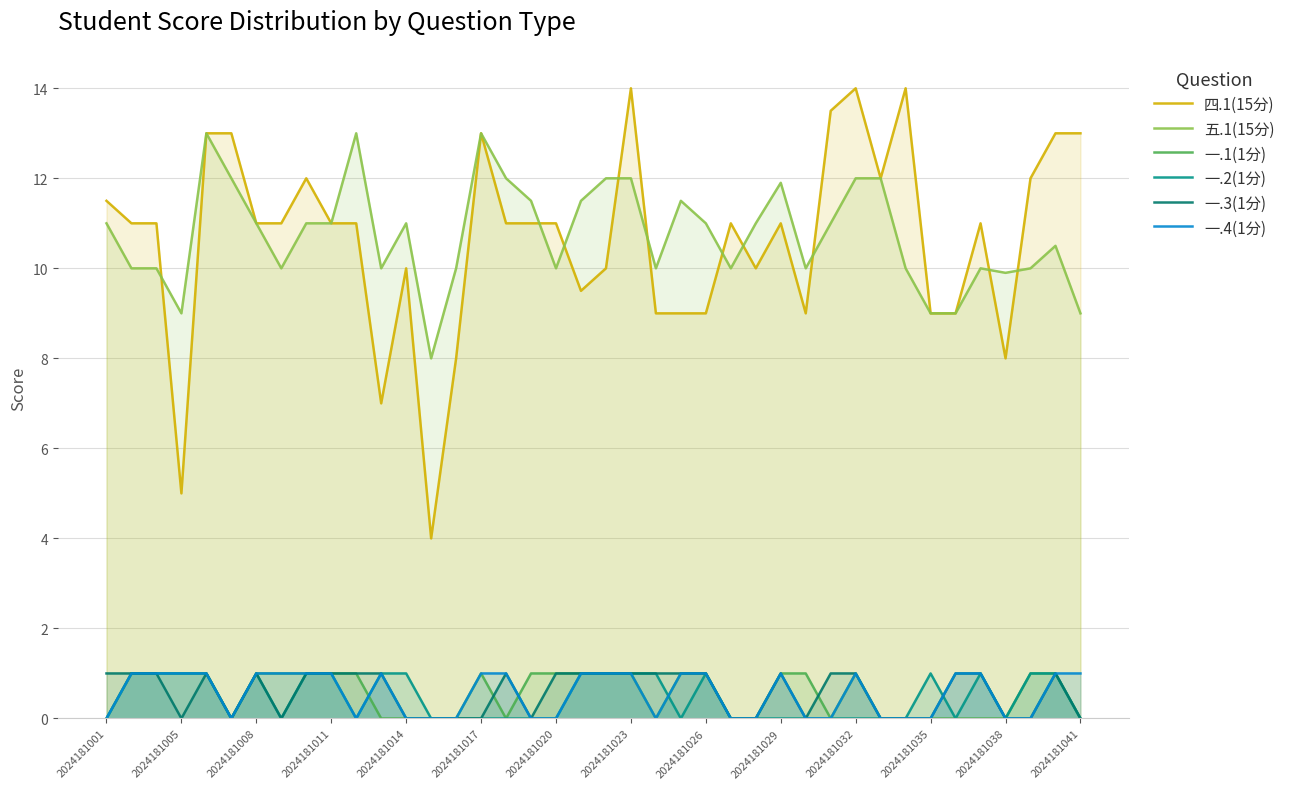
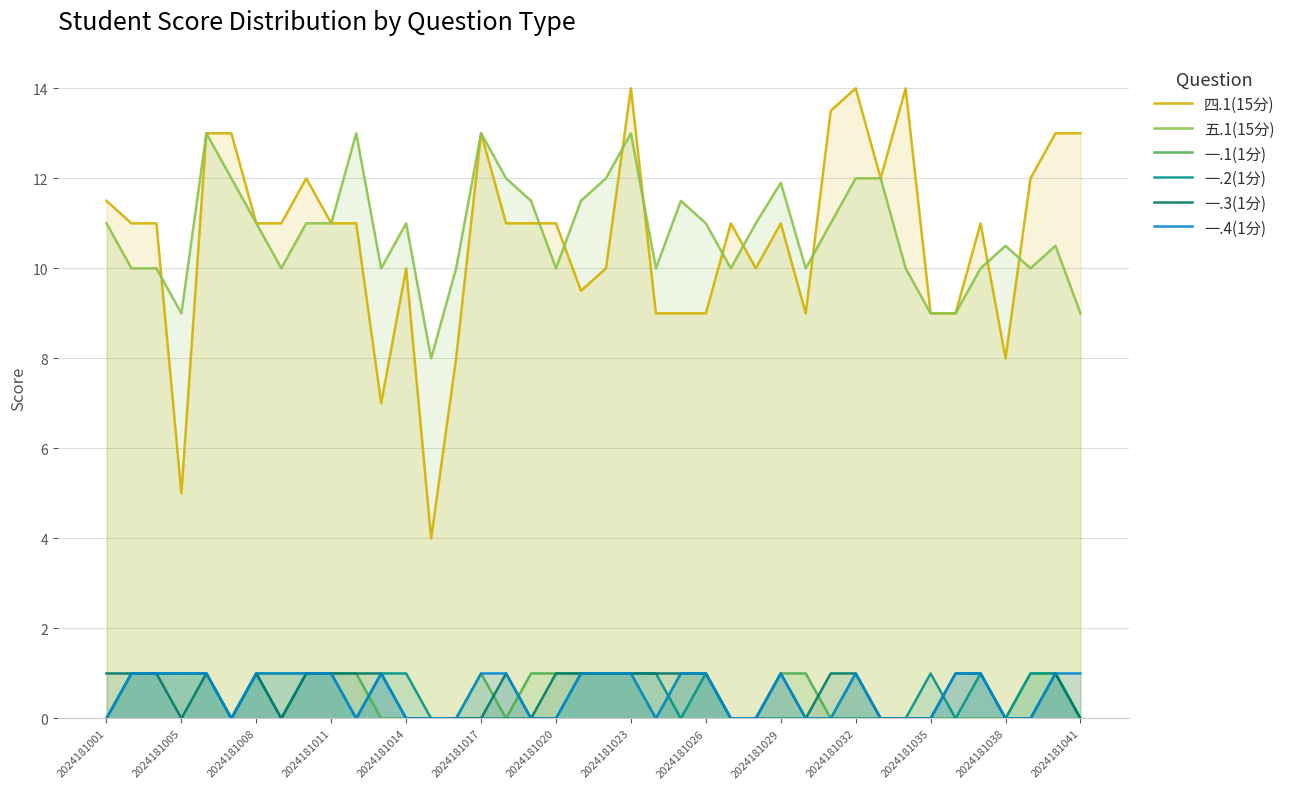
  {
    "四.1(15分)": {
      "2024181001": 11.5,
      "2024181005": 5.0,
      "2024181014": 10.0,
      "2024181020": 11.0,
      "2024181023": 14.0,
      "2024181026": 9.0,
      "2024181029": 11.0,
      "2024181032": 14.0,
      "2024181038": 8.0,
      "2024181041": 13.0
    },
    "五.1(15分)": {
      "2024181001": 11.0,
      "2024181005": 9.0,
      "2024181014": 11.0,
      "2024181020": 10.0,
-     "2024181023": 12,
+     "2024181023": 13,
      "2024181026": 11.0,
      "2024181029": 11.9,
      "2024181032": 12.0,
-     "2024181038": 9.9,
+     "2024181038": 10.5,
      "2024181041": 9.0
    },
    "一.4(1分)": {
      "2024181041": 1.0
    }
  }
